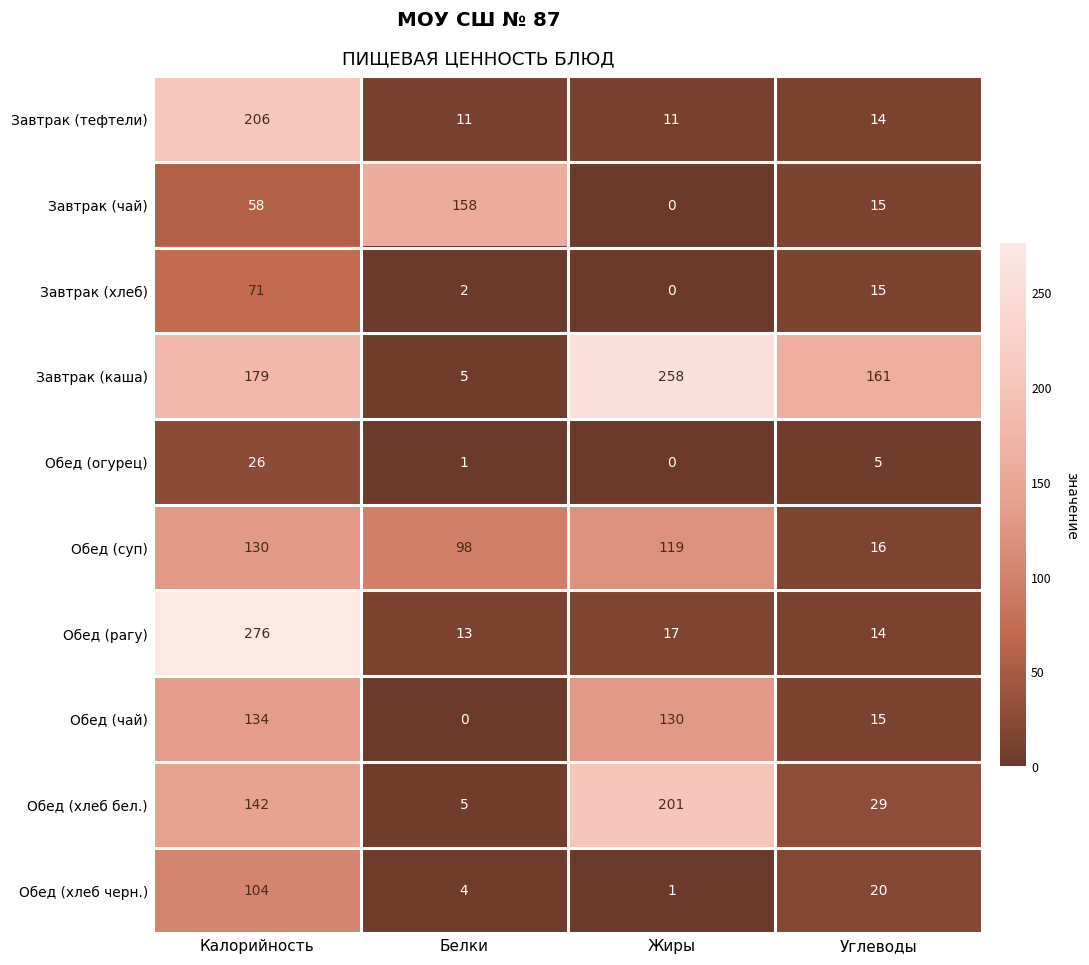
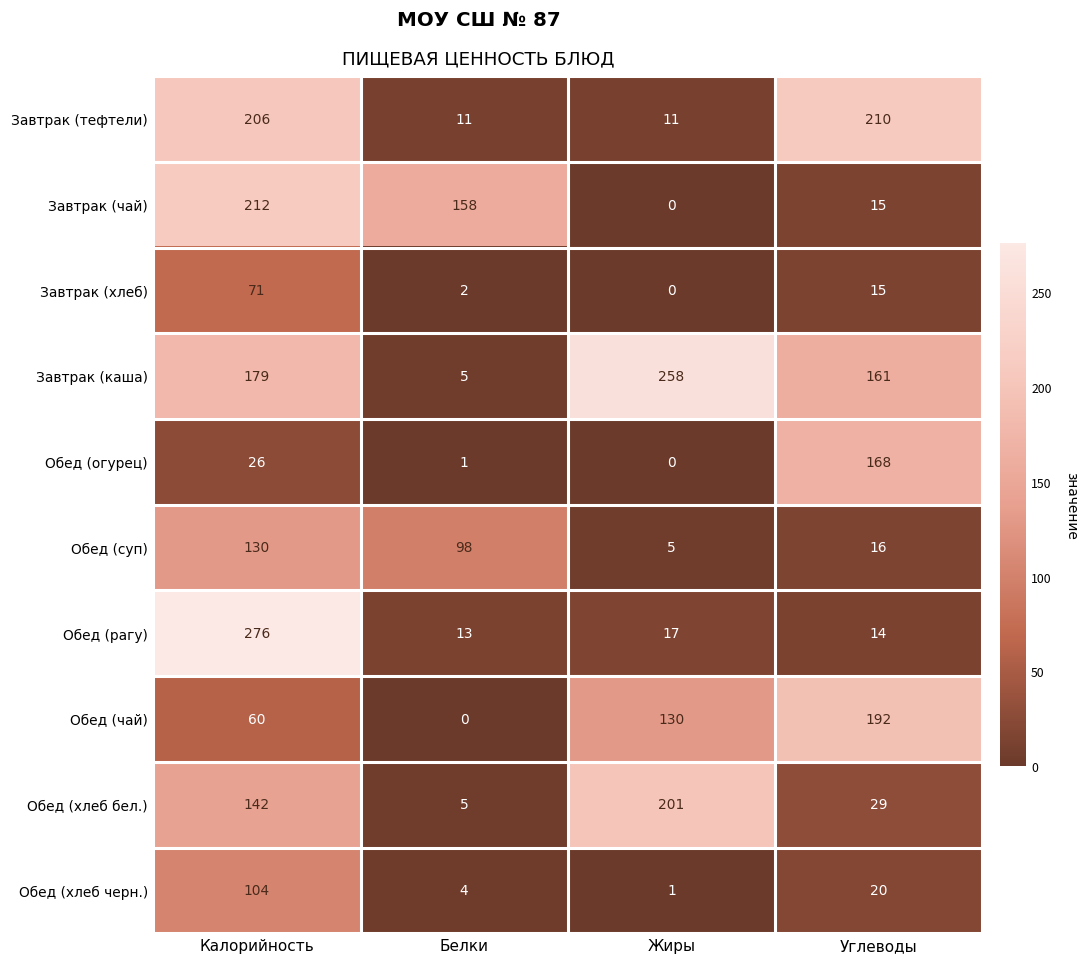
  {
    "Завтрак (тефтели)": {
      "Калорийность": 206,
      "Белки": 11,
      "Жиры": 11,
-     "Углеводы": 14
+     "Углеводы": 210
    },
    "Завтрак (чай)": {
-     "Калорийность": 58,
+     "Калорийность": 212,
      "Белки": 158,
      "Жиры": 0,
      "Углеводы": 15
    },
    "Завтрак (хлеб)": {
      "Калорийность": 71,
      "Белки": 2,
      "Жиры": 0,
      "Углеводы": 15
    },
    "Завтрак (каша)": {
      "Калорийность": 179,
      "Белки": 5,
      "Жиры": 258,
      "Углеводы": 161
    },
    "Обед (огурец)": {
      "Калорийность": 26,
      "Белки": 1,
      "Жиры": 0,
-     "Углеводы": 5
+     "Углеводы": 168
    },
    "Обед (суп)": {
      "Калорийность": 130,
      "Белки": 98,
-     "Жиры": 119,
+     "Жиры": 5,
      "Углеводы": 16
    },
    "Обед (рагу)": {
      "Калорийность": 276,
      "Белки": 13,
      "Жиры": 17,
      "Углеводы": 14
    },
    "Обед (чай)": {
-     "Калорийность": 134,
+     "Калорийность": 60,
      "Белки": 0,
      "Жиры": 130,
-     "Углеводы": 15
+     "Углеводы": 192
    },
    "Обед (хлеб бел.)": {
      "Калорийность": 142,
      "Белки": 5,
      "Жиры": 201,
      "Углеводы": 29
    },
    "Обед (хлеб черн.)": {
      "Калорийность": 104,
      "Белки": 4,
      "Жиры": 1,
      "Углеводы": 20
    }
  }
